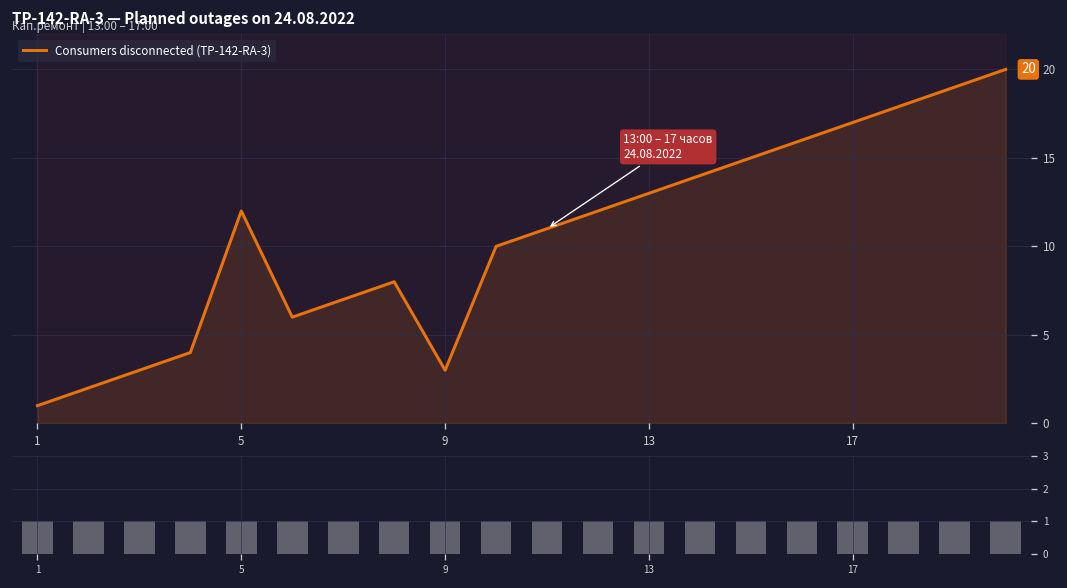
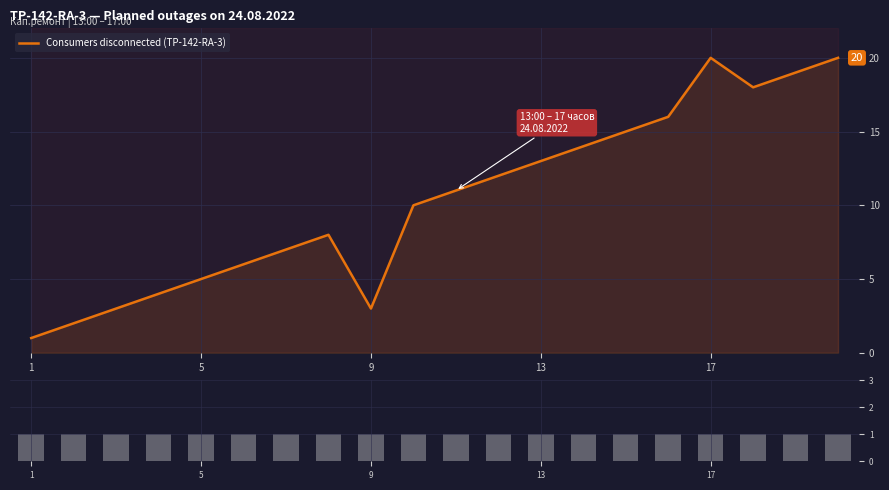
  {
    "TP-142-RA-3 — Planned outages on 24.08.2022": {
      "1": 1,
-     "5": 12,
+     "5": 5,
      "9": 3,
-     "17": 17
+     "17": 20
    }
  }
